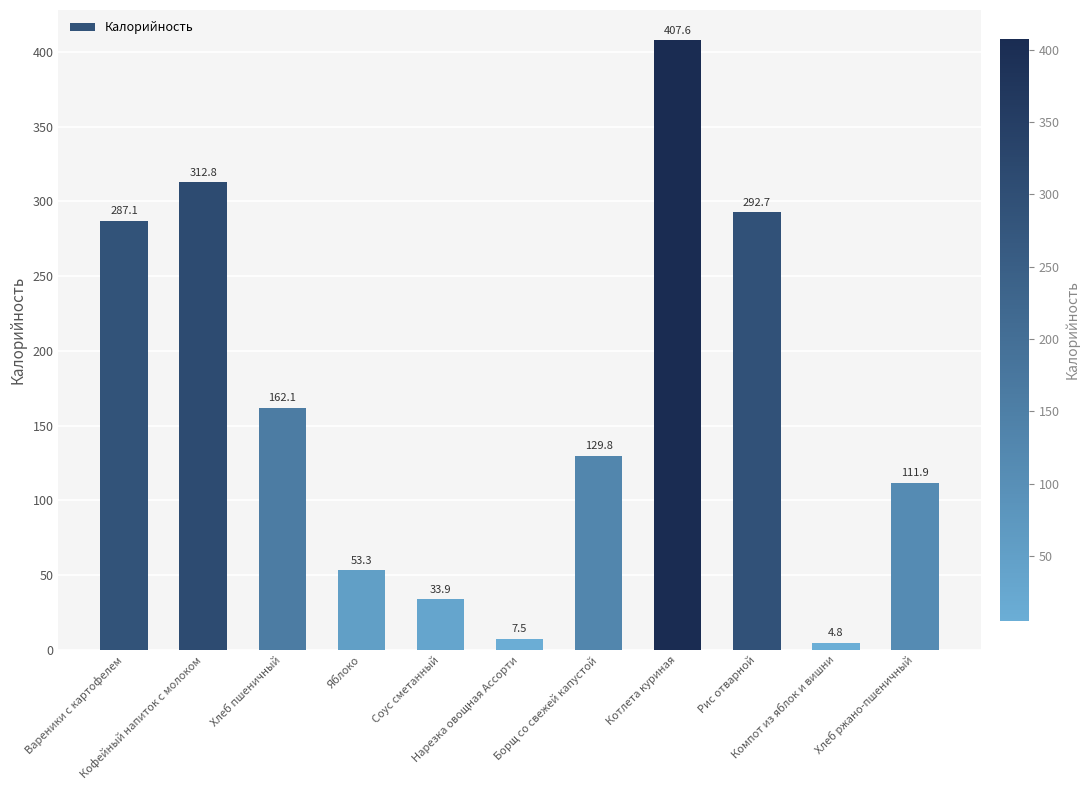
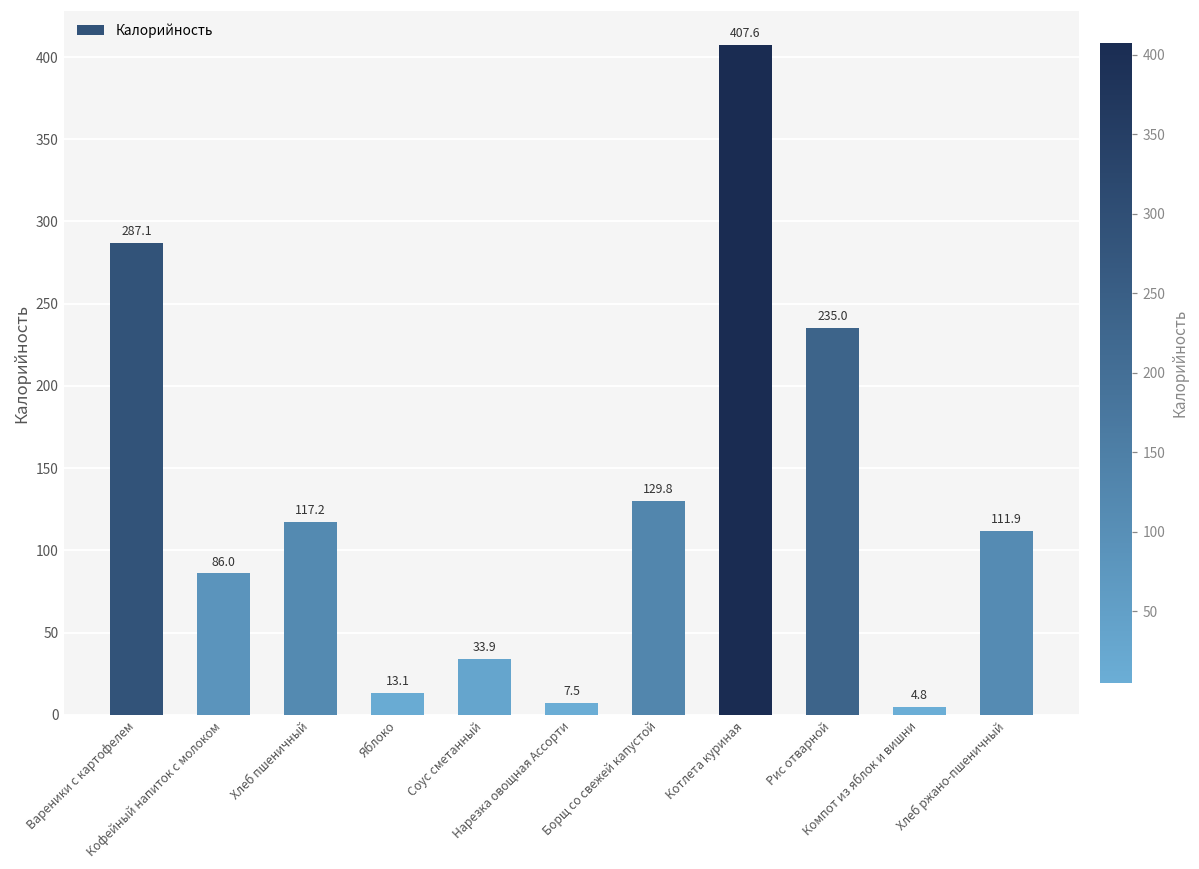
  {
    "Вареники с картофелем": 287.1,
-   "Кофейный напиток с молоком": 312.8,
-   "Хлеб пшеничный": 162.1,
-   "Яблоко": 53.3,
+   "Кофейный напиток с молоком": 86.0,
+   "Хлеб пшеничный": 117.2,
+   "Яблоко": 13.1,
    "Соус сметанный": 33.9,
    "Нарезка овощная Ассорти": 7.5,
    "Борщ со свежей капустой": 129.8,
    "Котлета куриная": 407.6,
-   "Рис отварной": 292.7,
+   "Рис отварной": 235.0,
    "Компот из яблок и вишни": 4.8,
    "Хлеб ржано-пшеничный": 111.9
  }
